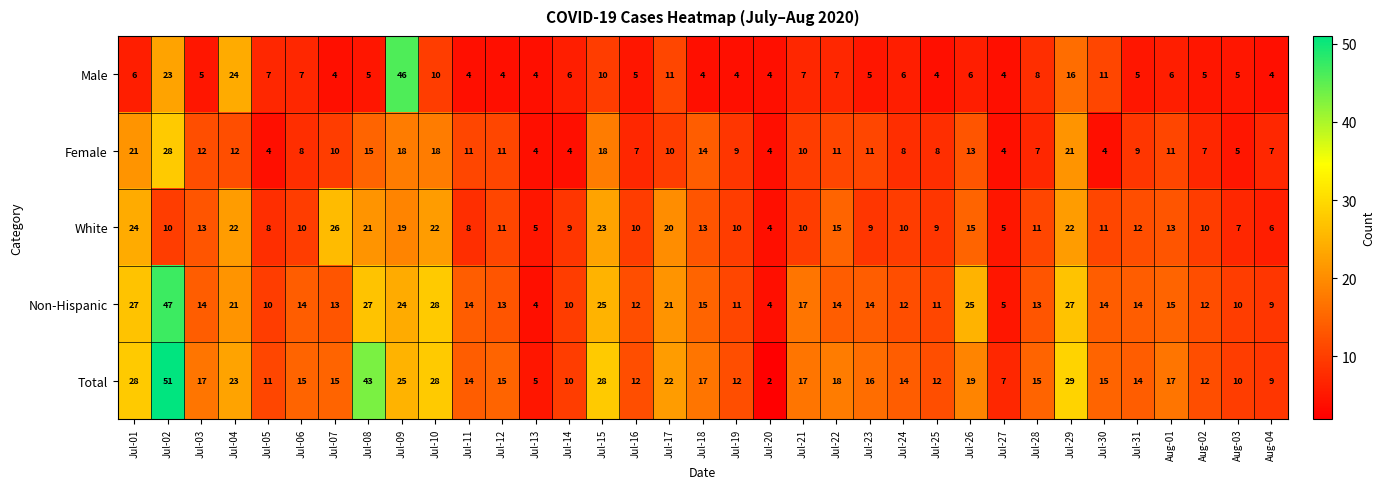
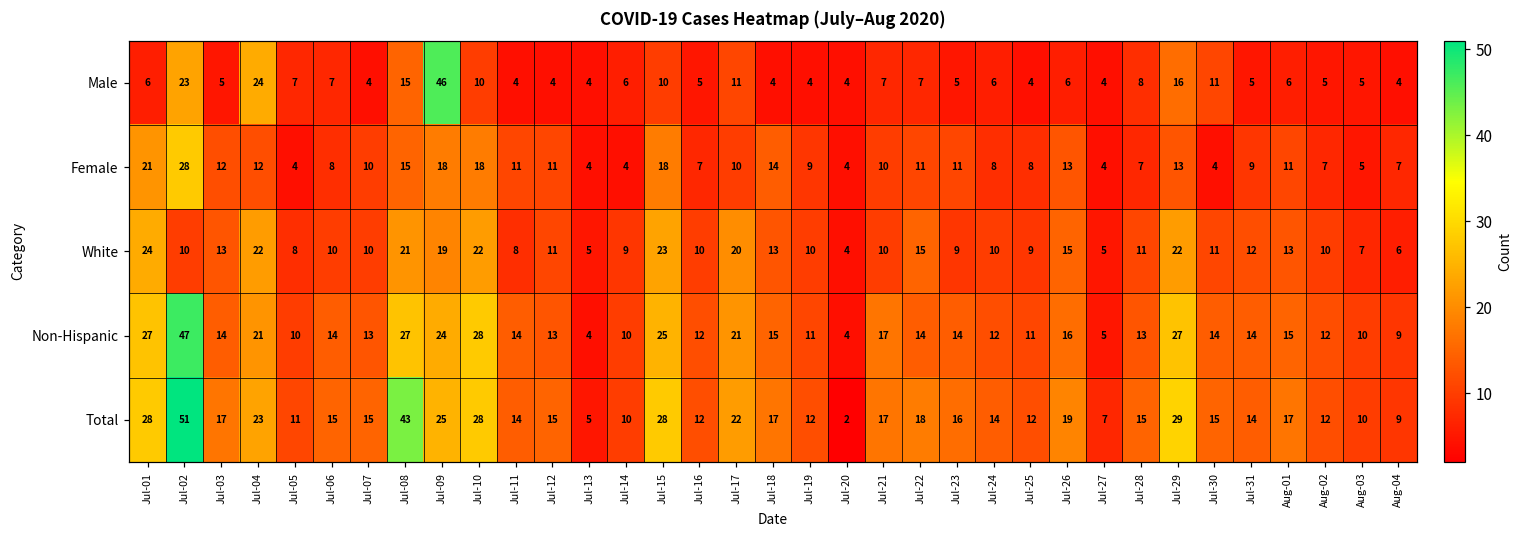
  {
    "Male": {
      "Jul-01": 6,
      "Jul-02": 23,
      "Jul-03": 5,
      "Jul-04": 24,
      "Jul-05": 7,
      "Jul-06": 7,
      "Jul-07": 4,
-     "Jul-08": 5,
+     "Jul-08": 15,
      "Jul-09": 46,
      "Jul-10": 10,
      "Jul-11": 4,
      "Jul-12": 4,
      "Jul-13": 4,
      "Jul-14": 6,
      "Jul-15": 10,
      "Jul-16": 5,
      "Jul-17": 11,
      "Jul-18": 4,
      "Jul-19": 4,
      "Jul-20": 4,
      "Jul-21": 7,
      "Jul-22": 7,
      "Jul-23": 5,
      "Jul-24": 6,
      "Jul-25": 4,
      "Jul-26": 6,
      "Jul-27": 4,
      "Jul-28": 8,
      "Jul-29": 16,
      "Jul-30": 11,
      "Jul-31": 5,
      "Aug-01": 6,
      "Aug-02": 5,
      "Aug-03": 5,
      "Aug-04": 4
    },
    "Female": {
      "Jul-01": 21,
      "Jul-02": 28,
      "Jul-03": 12,
      "Jul-04": 12,
      "Jul-05": 4,
      "Jul-06": 8,
      "Jul-07": 10,
      "Jul-08": 15,
      "Jul-09": 18,
      "Jul-10": 18,
      "Jul-11": 11,
      "Jul-12": 11,
      "Jul-13": 4,
      "Jul-14": 4,
      "Jul-15": 18,
      "Jul-16": 7,
      "Jul-17": 10,
      "Jul-18": 14,
      "Jul-19": 9,
      "Jul-20": 4,
      "Jul-21": 10,
      "Jul-22": 11,
      "Jul-23": 11,
      "Jul-24": 8,
      "Jul-25": 8,
      "Jul-26": 13,
      "Jul-27": 4,
      "Jul-28": 7,
-     "Jul-29": 21,
+     "Jul-29": 13,
      "Jul-30": 4,
      "Jul-31": 9,
      "Aug-01": 11,
      "Aug-02": 7,
      "Aug-03": 5,
      "Aug-04": 7
    },
    "White": {
      "Jul-01": 24,
      "Jul-02": 10,
      "Jul-03": 13,
      "Jul-04": 22,
      "Jul-05": 8,
      "Jul-06": 10,
-     "Jul-07": 26,
+     "Jul-07": 10,
      "Jul-08": 21,
      "Jul-09": 19,
      "Jul-10": 22,
      "Jul-11": 8,
      "Jul-12": 11,
      "Jul-13": 5,
      "Jul-14": 9,
      "Jul-15": 23,
      "Jul-16": 10,
      "Jul-17": 20,
      "Jul-18": 13,
      "Jul-19": 10,
      "Jul-20": 4,
      "Jul-21": 10,
      "Jul-22": 15,
      "Jul-23": 9,
      "Jul-24": 10,
      "Jul-25": 9,
      "Jul-26": 15,
      "Jul-27": 5,
      "Jul-28": 11,
      "Jul-29": 22,
      "Jul-30": 11,
      "Jul-31": 12,
      "Aug-01": 13,
      "Aug-02": 10,
      "Aug-03": 7,
      "Aug-04": 6
    },
    "Non-Hispanic": {
      "Jul-01": 27,
      "Jul-02": 47,
      "Jul-03": 14,
      "Jul-04": 21,
      "Jul-05": 10,
      "Jul-06": 14,
      "Jul-07": 13,
      "Jul-08": 27,
      "Jul-09": 24,
      "Jul-10": 28,
      "Jul-11": 14,
      "Jul-12": 13,
      "Jul-13": 4,
      "Jul-14": 10,
      "Jul-15": 25,
      "Jul-16": 12,
      "Jul-17": 21,
      "Jul-18": 15,
      "Jul-19": 11,
      "Jul-20": 4,
      "Jul-21": 17,
      "Jul-22": 14,
      "Jul-23": 14,
      "Jul-24": 12,
      "Jul-25": 11,
-     "Jul-26": 25,
+     "Jul-26": 16,
      "Jul-27": 5,
      "Jul-28": 13,
      "Jul-29": 27,
      "Jul-30": 14,
      "Jul-31": 14,
      "Aug-01": 15,
      "Aug-02": 12,
      "Aug-03": 10,
      "Aug-04": 9
    },
    "Total": {
      "Jul-01": 28,
      "Jul-02": 51,
      "Jul-03": 17,
      "Jul-04": 23,
      "Jul-05": 11,
      "Jul-06": 15,
      "Jul-07": 15,
      "Jul-08": 43,
      "Jul-09": 25,
      "Jul-10": 28,
      "Jul-11": 14,
      "Jul-12": 15,
      "Jul-13": 5,
      "Jul-14": 10,
      "Jul-15": 28,
      "Jul-16": 12,
      "Jul-17": 22,
      "Jul-18": 17,
      "Jul-19": 12,
      "Jul-20": 2,
      "Jul-21": 17,
      "Jul-22": 18,
      "Jul-23": 16,
      "Jul-24": 14,
      "Jul-25": 12,
      "Jul-26": 19,
      "Jul-27": 7,
      "Jul-28": 15,
      "Jul-29": 29,
      "Jul-30": 15,
      "Jul-31": 14,
      "Aug-01": 17,
      "Aug-02": 12,
      "Aug-03": 10,
      "Aug-04": 9
    }
  }
